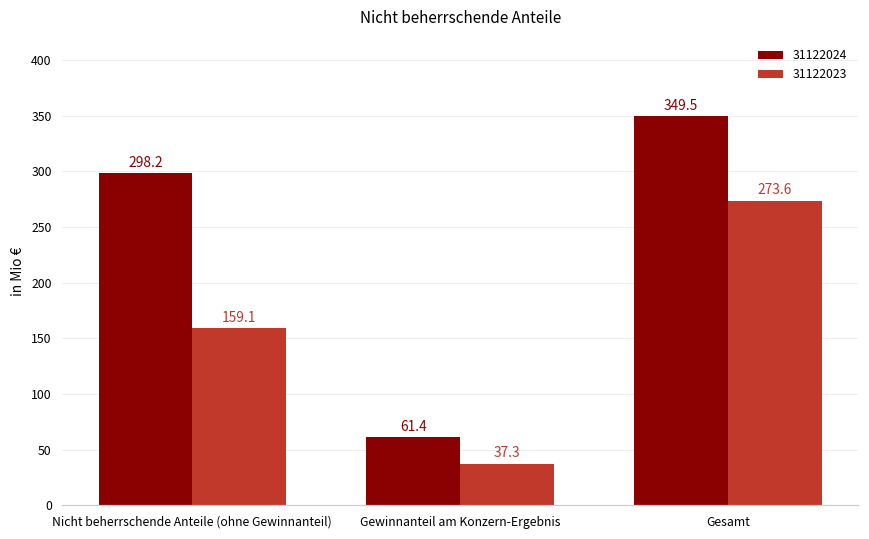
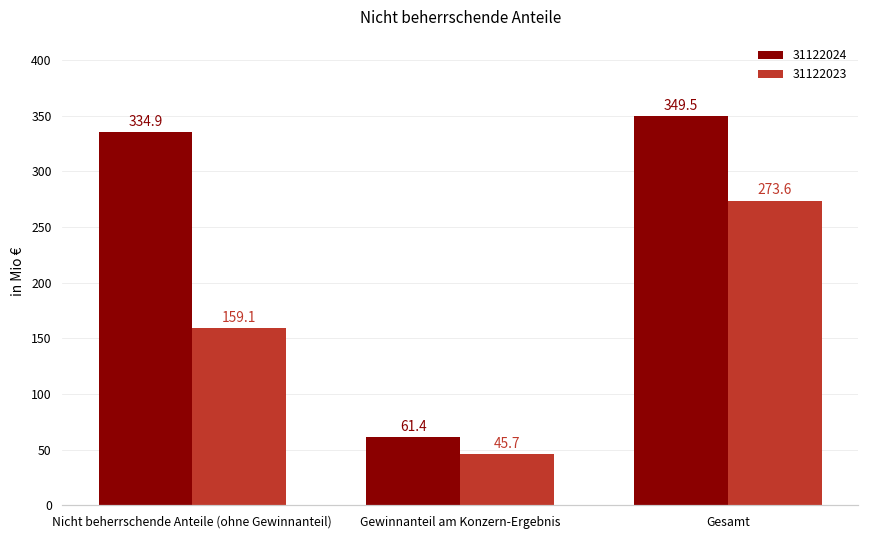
  {
    "31122024": {
-     "Nicht beherrschende Anteile (ohne Gewinnanteil)": 298.2,
+     "Nicht beherrschende Anteile (ohne Gewinnanteil)": 334.9,
      "Gewinnanteil am Konzern-Ergebnis": 61.4,
      "Gesamt": 349.5
    },
    "31122023": {
      "Nicht beherrschende Anteile (ohne Gewinnanteil)": 159.1,
-     "Gewinnanteil am Konzern-Ergebnis": 37.3,
+     "Gewinnanteil am Konzern-Ergebnis": 45.7,
      "Gesamt": 273.6
    }
  }
